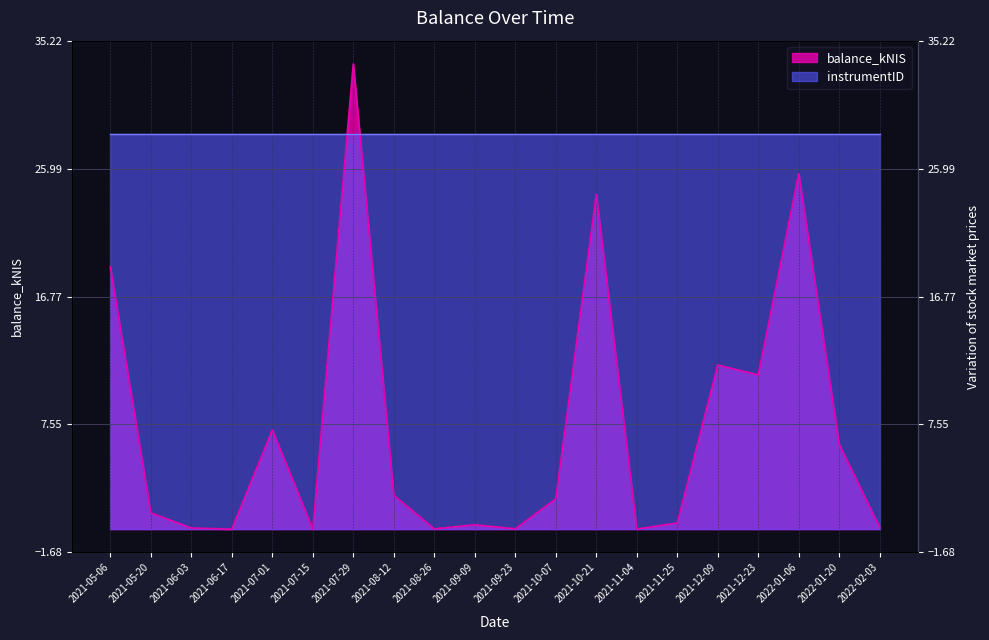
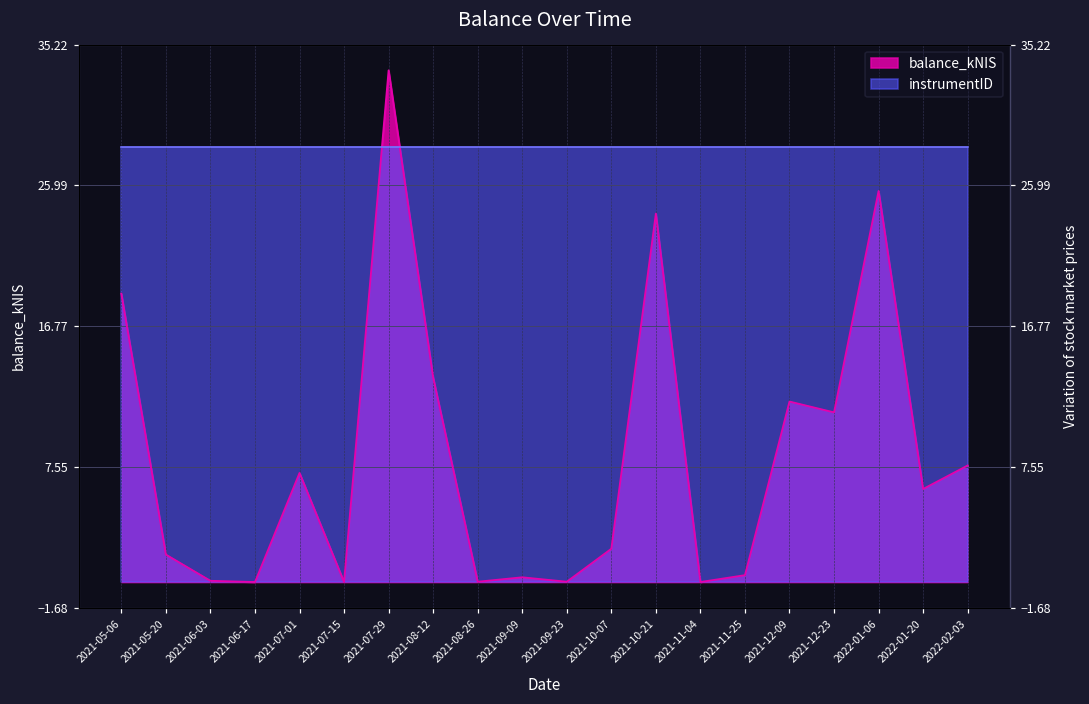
  {
    "balance_kNIS": {
      "2021-05-06": 18.9,
-     "2021-05-20": 1.2,
+     "2021-05-20": 1.8,
      "2021-06-03": 0.1,
      "2021-06-17": 0.0,
      "2021-07-01": 7.2,
      "2021-07-15": 0.0,
      "2021-07-29": 33.5,
-     "2021-08-12": 2.4,
+     "2021-08-12": 13.4,
      "2021-08-26": 0.0,
      "2021-09-09": 0.3,
      "2021-09-23": 0.0,
      "2021-10-07": 2.2,
      "2021-10-21": 24.2,
      "2021-11-04": 0.0,
      "2021-11-25": 0.5,
      "2021-12-09": 11.8,
      "2021-12-23": 11.1,
      "2022-01-06": 25.6,
      "2022-01-20": 6.1,
-     "2022-02-03": 0.1
+     "2022-02-03": 7.6
    },
    "instrumentID": {
      "2021-05-06": 28.5,
      "2021-05-20": 28.5,
      "2021-06-03": 28.5,
      "2021-06-17": 28.5,
      "2021-07-01": 28.5,
      "2021-07-15": 28.5,
      "2021-07-29": 28.5,
      "2021-08-12": 28.5,
      "2021-08-26": 28.5,
      "2021-09-09": 28.5,
      "2021-09-23": 28.5,
      "2021-10-07": 28.5,
      "2021-10-21": 28.5,
      "2021-11-04": 28.5,
      "2021-11-25": 28.5,
      "2021-12-09": 28.5,
      "2021-12-23": 28.5,
      "2022-01-06": 28.5,
      "2022-01-20": 28.5,
      "2022-02-03": 28.5
    }
  }
